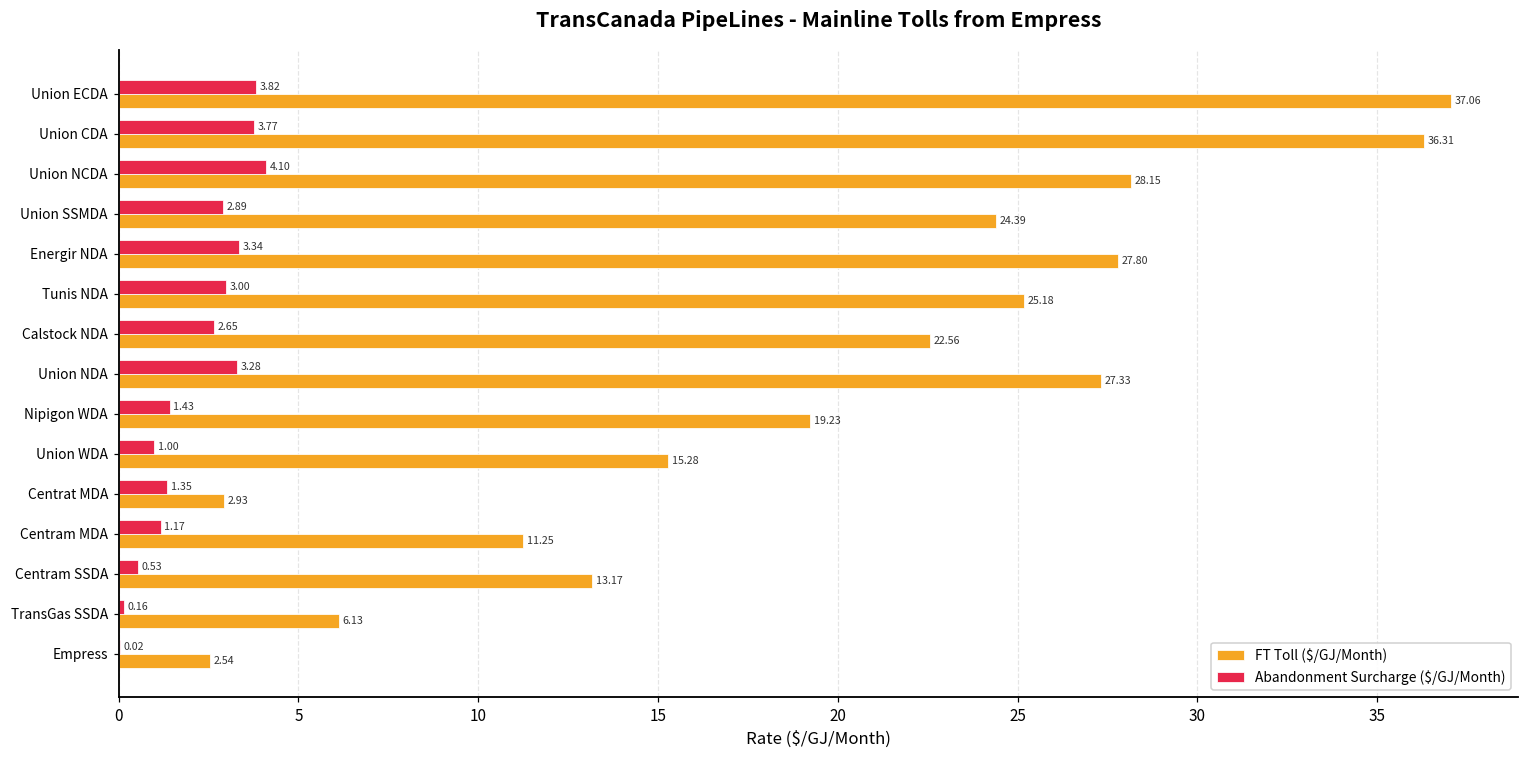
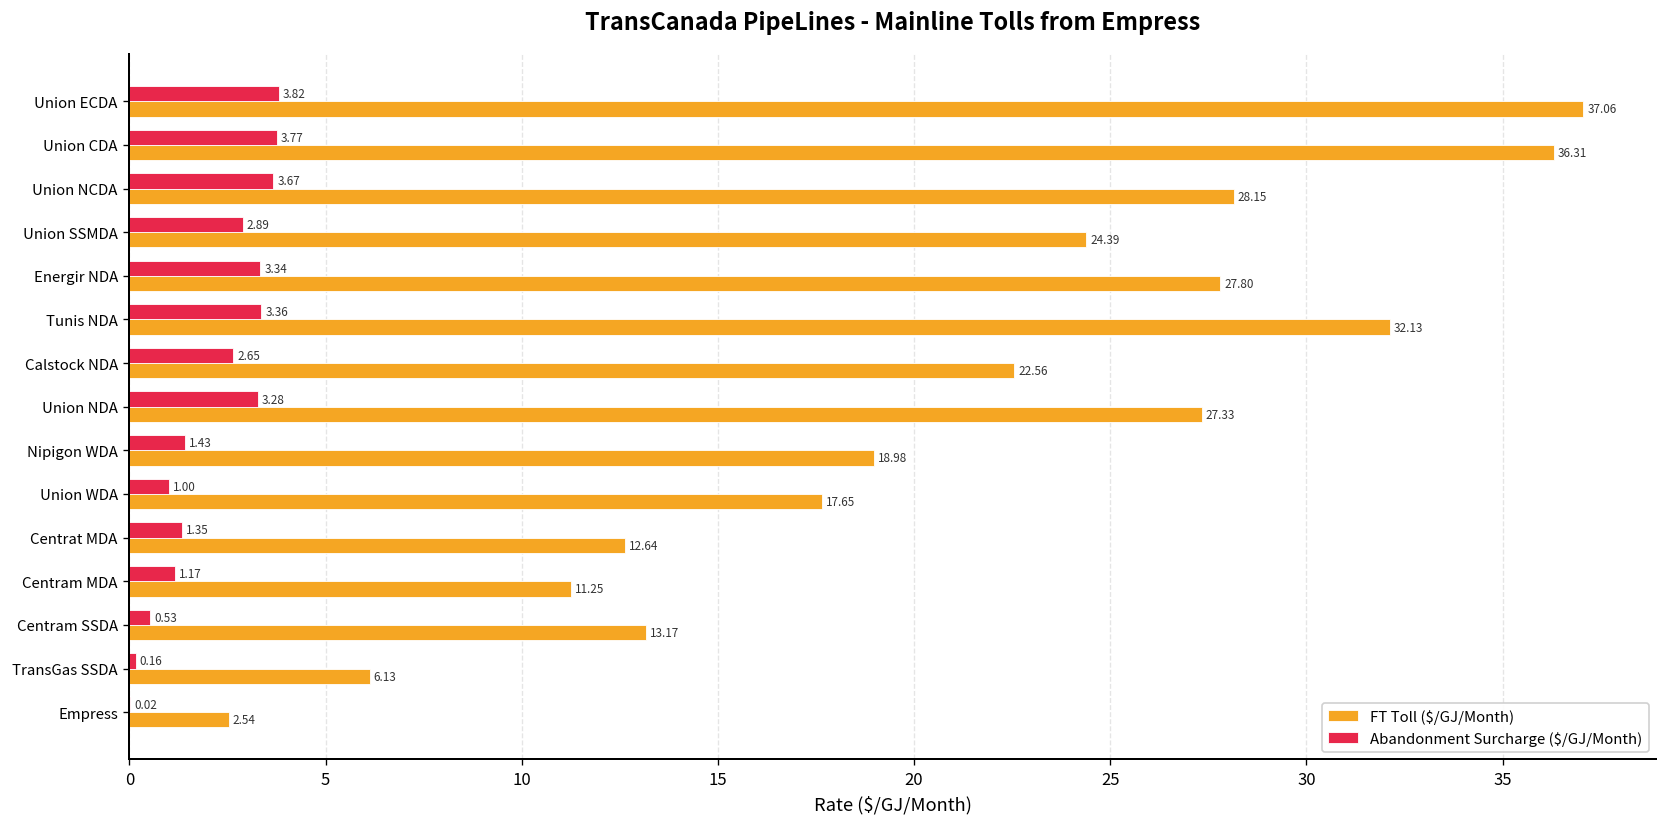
  {
    "FT Toll ($/GJ/Month)": {
      "Union ECDA": 37.06,
      "Union CDA": 36.31,
      "Union NCDA": 28.15,
      "Union SSMDA": 24.39,
      "Energir NDA": 27.80,
-     "Tunis NDA": 25.18,
+     "Tunis NDA": 32.13,
      "Calstock NDA": 22.56,
      "Union NDA": 27.33,
-     "Nipigon WDA": 19.23,
-     "Union WDA": 15.28,
-     "Centrat MDA": 2.93,
+     "Nipigon WDA": 18.98,
+     "Union WDA": 17.65,
+     "Centrat MDA": 12.64,
      "Centram MDA": 11.25,
      "Centram SSDA": 13.17,
      "TransGas SSDA": 6.13,
      "Empress": 2.54
    },
    "Abandonment Surcharge ($/GJ/Month)": {
      "Union ECDA": 3.82,
      "Union CDA": 3.77,
-     "Union NCDA": 4.10,
+     "Union NCDA": 3.67,
      "Union SSMDA": 2.89,
      "Energir NDA": 3.34,
-     "Tunis NDA": 3.00,
+     "Tunis NDA": 3.36,
      "Calstock NDA": 2.65,
      "Union NDA": 3.28,
      "Nipigon WDA": 1.43,
      "Union WDA": 1.00,
      "Centrat MDA": 1.35,
      "Centram MDA": 1.17,
      "Centram SSDA": 0.53,
      "TransGas SSDA": 0.16,
      "Empress": 0.02
    }
  }
